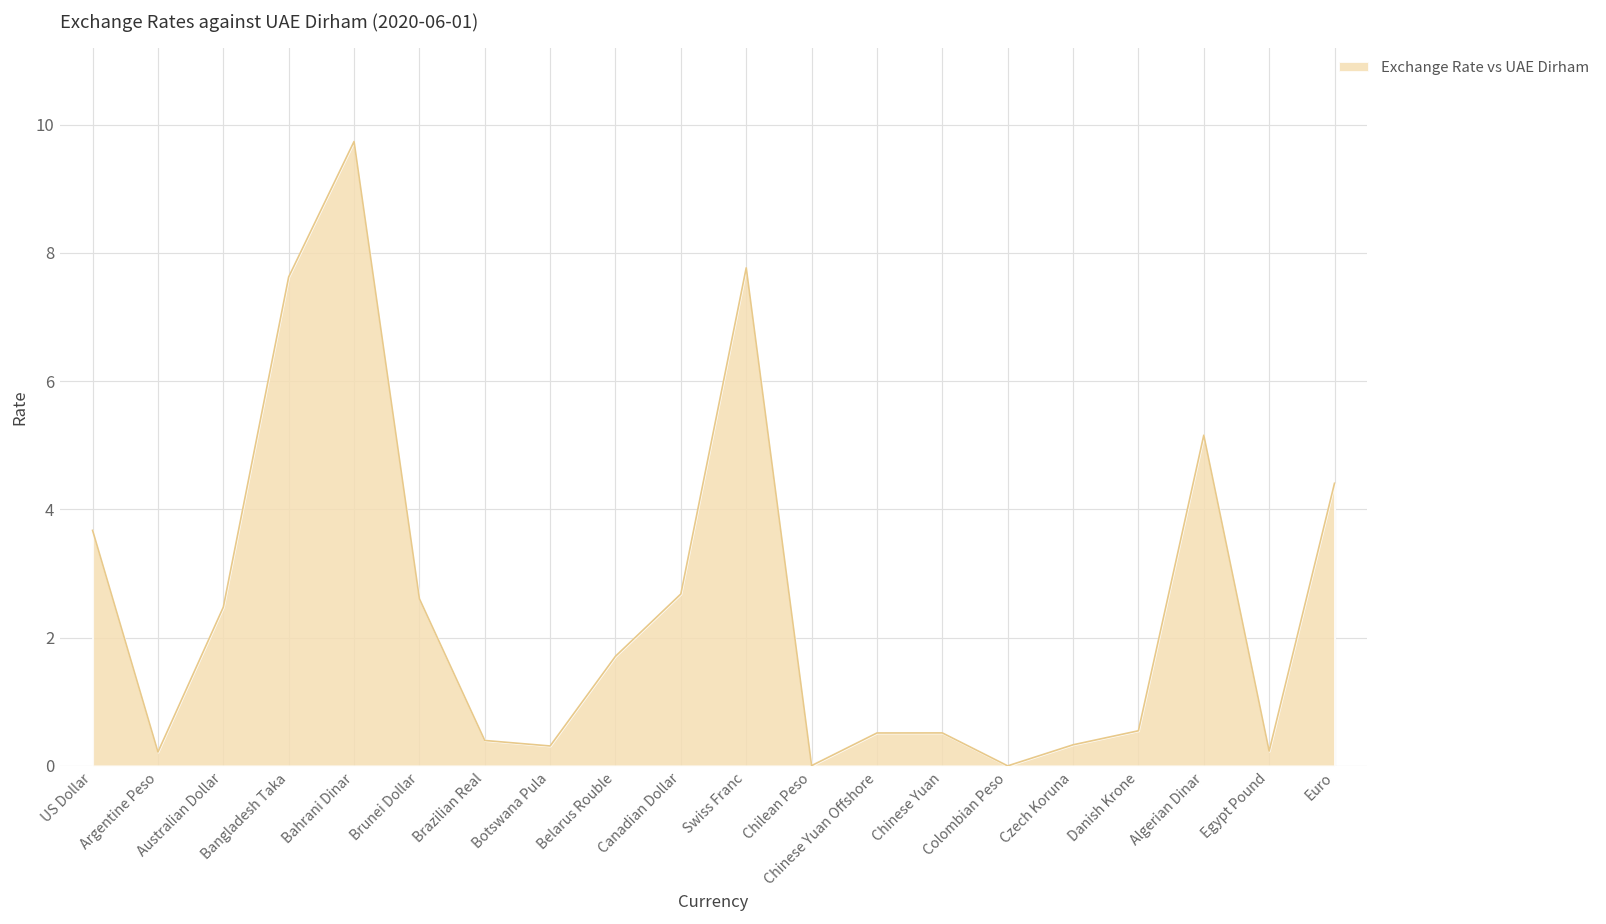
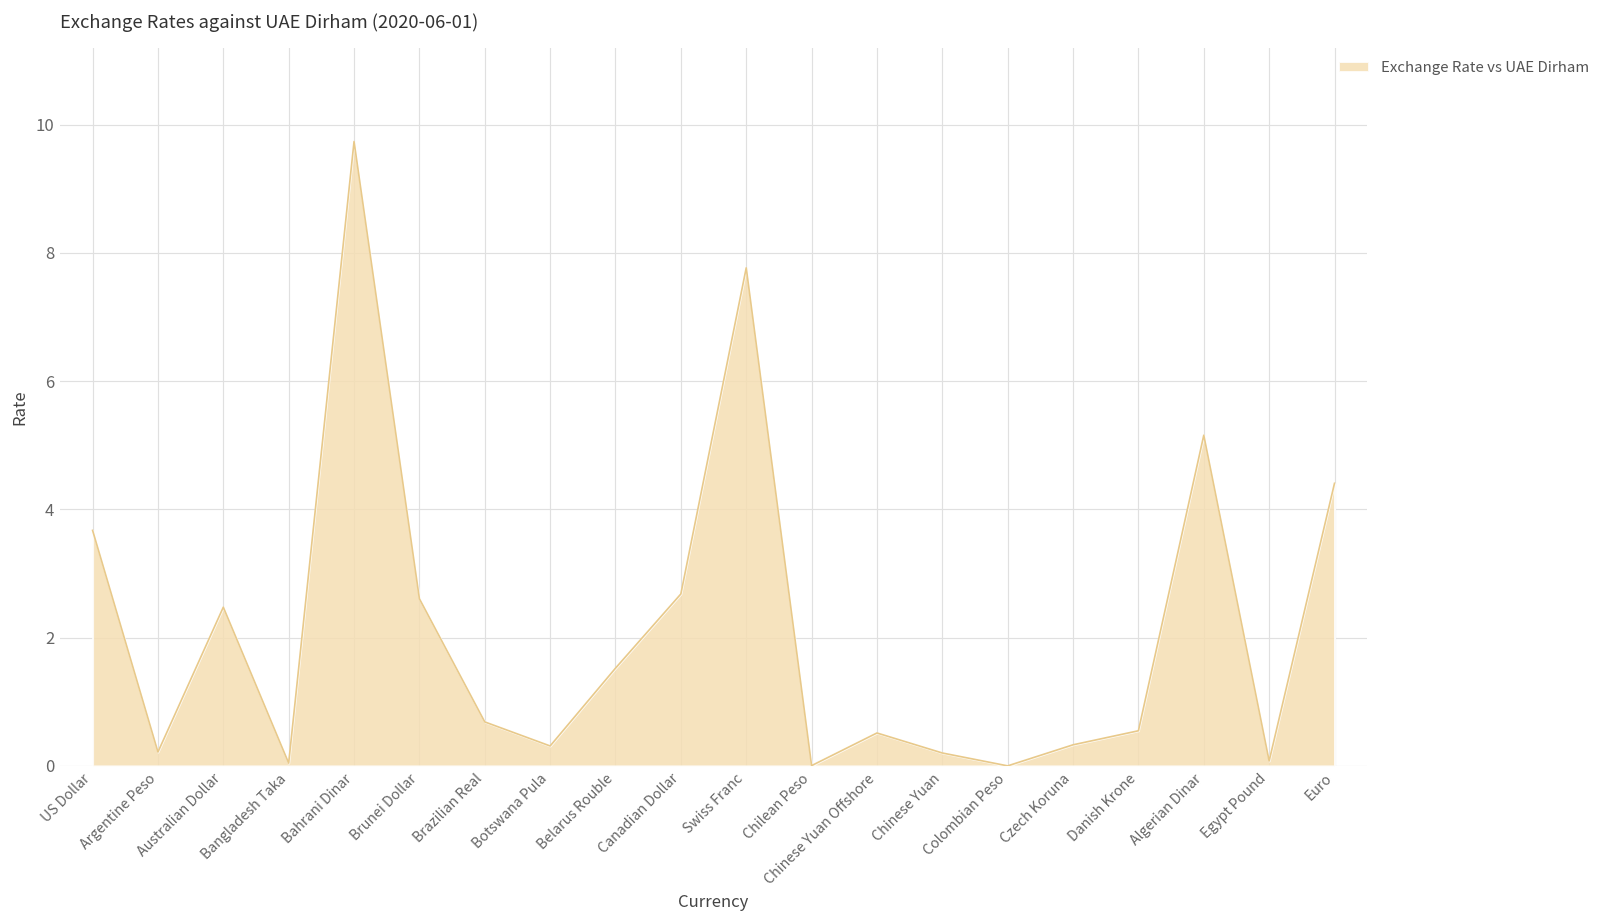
  {
    "US Dollar": 3.7,
    "Argentine Peso": 0.2,
    "Australian Dollar": 2.5,
-   "Bangladesh Taka": 7.6,
+   "Bangladesh Taka": 0.0,
    "Bahrani Dinar": 9.7,
    "Brunei Dollar": 2.6,
-   "Brazilian Real": 0.4,
+   "Brazilian Real": 0.7,
    "Botswana Pula": 0.3,
-   "Belarus Rouble": 1.7,
+   "Belarus Rouble": 1.5,
    "Canadian Dollar": 2.7,
    "Swiss Franc": 7.8,
    "Chilean Peso": 0.0,
    "Chinese Yuan Offshore": 0.5,
-   "Chinese Yuan": 0.5,
+   "Chinese Yuan": 0.2,
    "Colombian Peso": 0.0,
    "Czech Koruna": 0.3,
    "Danish Krone": 0.5,
    "Algerian Dinar": 5.2,
-   "Egypt Pound": 0.2,
+   "Egypt Pound": 0.1,
    "Euro": 4.4
  }
